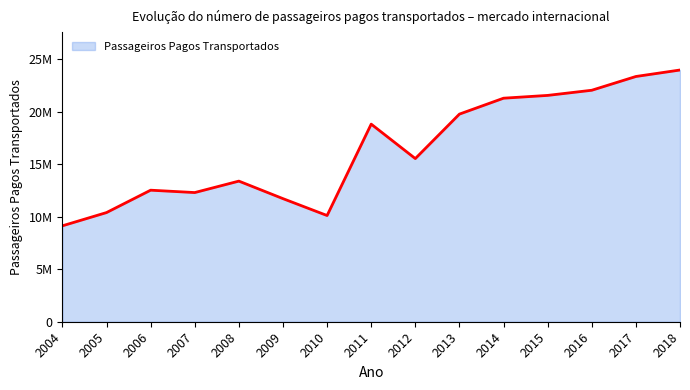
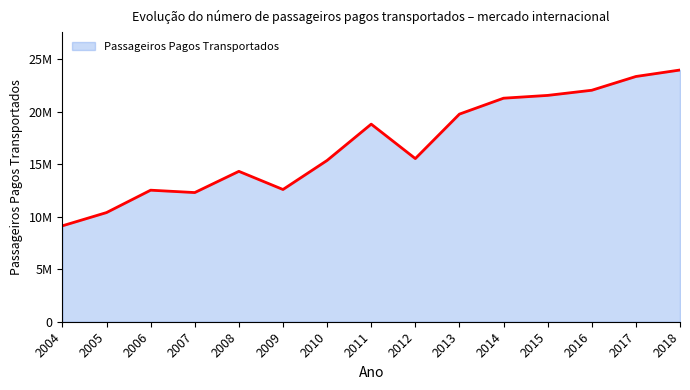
  {
    "2004": 9100000,
    "2005": 10400000,
    "2006": 12500000,
    "2007": 12300000,
-   "2008": 13400000,
-   "2009": 11700000,
-   "2010": 10100000,
+   "2008": 14300000,
+   "2009": 12600000,
+   "2010": 15400000,
    "2011": 18800000,
    "2012": 15500000,
    "2013": 19800000,
    "2014": 21300000,
    "2015": 21600000,
    "2016": 22100000,
    "2017": 23400000,
    "2018": 24000000
  }
